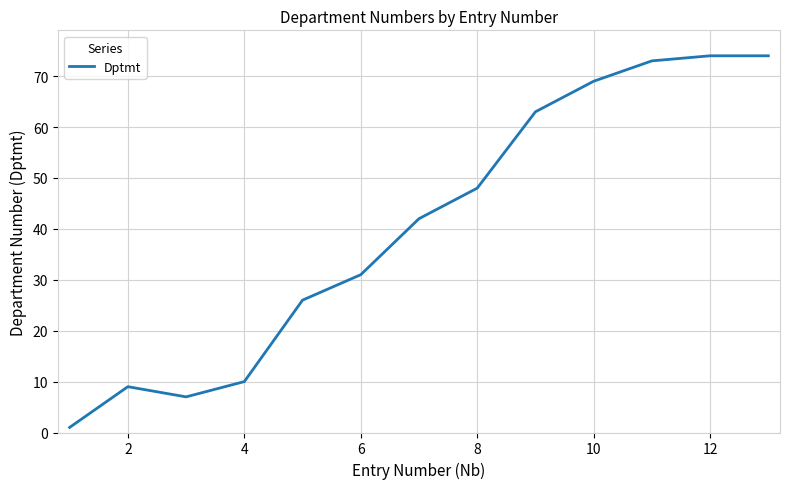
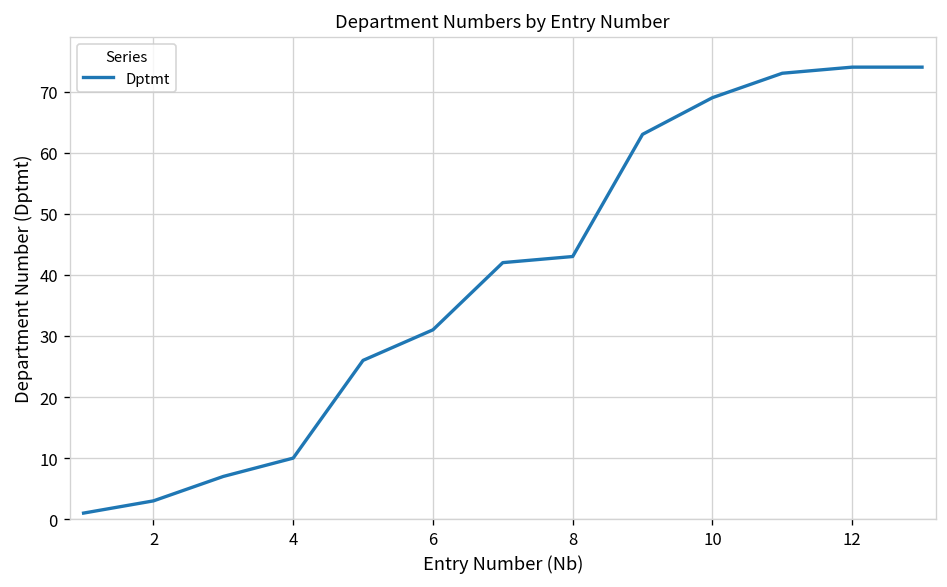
  {
-   "2": 9,
+   "2": 3,
    "4": 10,
    "6": 31,
-   "8": 48,
+   "8": 43,
    "10": 69,
    "12": 74
  }
